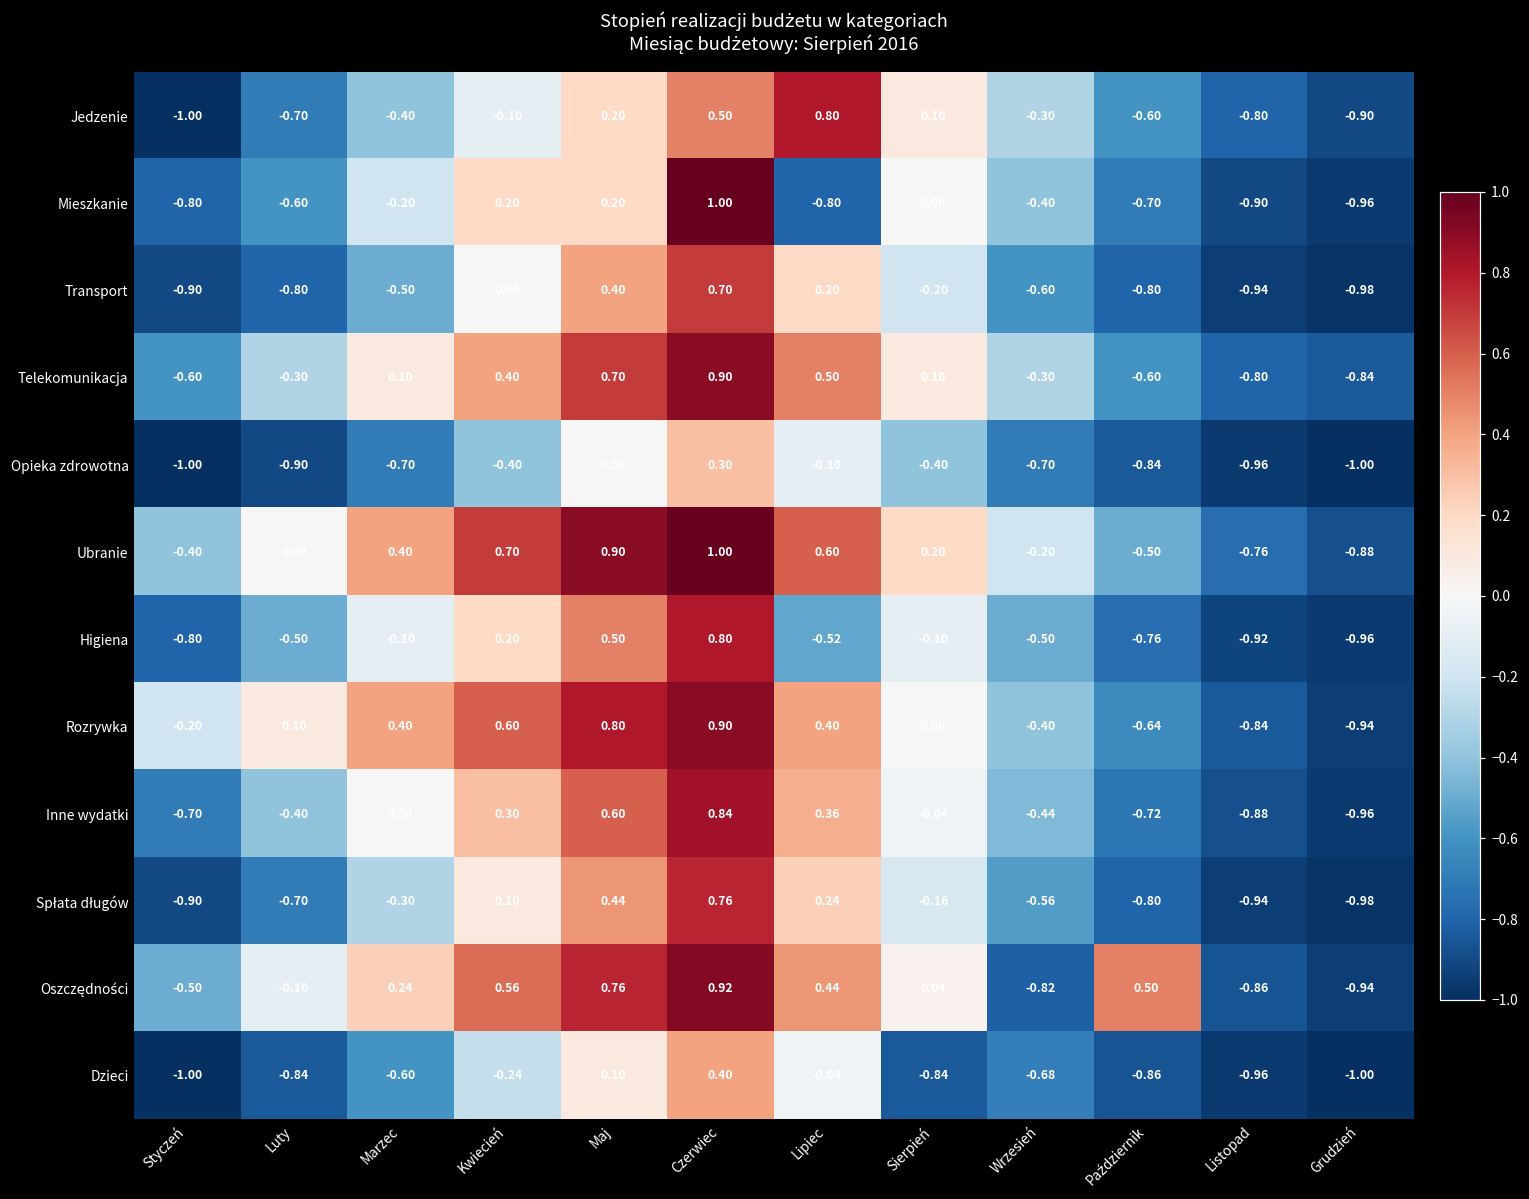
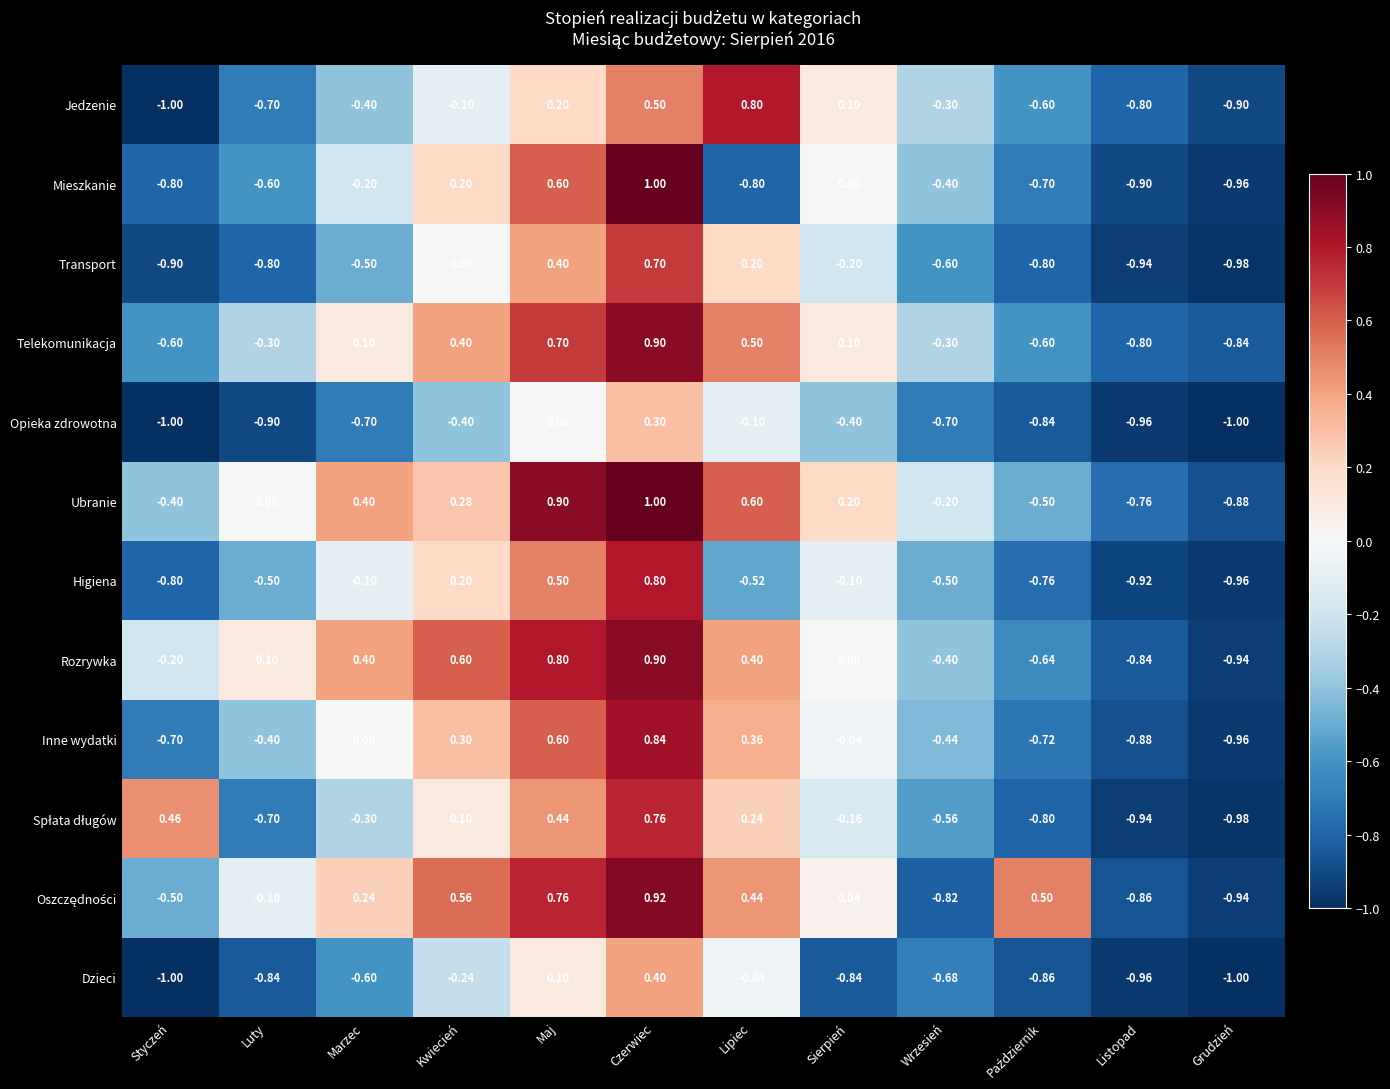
  {
    "Jedzenie": {
      "Styczeń": -1.00,
      "Luty": -0.70,
      "Marzec": -0.40,
      "Maj": 0.20,
      "Czerwiec": 0.50,
      "Lipiec": 0.80,
      "Wrzesień": -0.30,
      "Październik": -0.60,
      "Listopad": -0.80,
      "Grudzień": -0.90
    },
    "Mieszkanie": {
      "Styczeń": -0.80,
      "Luty": -0.60,
      "Kwiecień": 0.20,
-     "Maj": 0.20,
+     "Maj": 0.60,
      "Czerwiec": 1.00,
      "Lipiec": -0.80,
      "Wrzesień": -0.40,
      "Październik": -0.70,
      "Listopad": -0.90,
      "Grudzień": -0.96
    },
    "Transport": {
      "Styczeń": -0.90,
      "Luty": -0.80,
      "Marzec": -0.50,
      "Maj": 0.40,
      "Czerwiec": 0.70,
      "Lipiec": 0.20,
      "Wrzesień": -0.60,
      "Październik": -0.80,
      "Listopad": -0.94,
      "Grudzień": -0.98
    },
    "Telekomunikacja": {
      "Styczeń": -0.60,
      "Luty": -0.30,
      "Kwiecień": 0.40,
      "Maj": 0.70,
      "Czerwiec": 0.90,
      "Lipiec": 0.50,
      "Wrzesień": -0.30,
      "Październik": -0.60,
      "Listopad": -0.80,
      "Grudzień": -0.84
    },
    "Opieka zdrowotna": {
      "Styczeń": -1.00,
      "Luty": -0.90,
      "Marzec": -0.70,
      "Kwiecień": -0.40,
      "Czerwiec": 0.30,
      "Sierpień": -0.40,
      "Wrzesień": -0.70,
      "Październik": -0.84,
      "Listopad": -0.96,
      "Grudzień": -1.00
    },
    "Ubranie": {
      "Styczeń": -0.40,
      "Marzec": 0.40,
-     "Kwiecień": 0.70,
+     "Kwiecień": 0.28,
      "Maj": 0.90,
      "Czerwiec": 1.00,
      "Lipiec": 0.60,
      "Sierpień": 0.20,
      "Październik": -0.50,
      "Listopad": -0.76,
      "Grudzień": -0.88
    },
    "Higiena": {
      "Styczeń": -0.80,
      "Luty": -0.50,
      "Kwiecień": 0.20,
      "Maj": 0.50,
      "Czerwiec": 0.80,
      "Lipiec": -0.52,
      "Wrzesień": -0.50,
      "Październik": -0.76,
      "Listopad": -0.92,
      "Grudzień": -0.96
    },
    "Rozrywka": {
      "Marzec": 0.40,
      "Kwiecień": 0.60,
      "Maj": 0.80,
      "Czerwiec": 0.90,
      "Lipiec": 0.40,
      "Wrzesień": -0.40,
      "Październik": -0.64,
      "Listopad": -0.84,
      "Grudzień": -0.94
    },
    "Inne wydatki": {
      "Styczeń": -0.70,
      "Luty": -0.40,
      "Kwiecień": 0.30,
      "Maj": 0.60,
      "Czerwiec": 0.84,
      "Lipiec": 0.36,
      "Wrzesień": -0.44,
      "Październik": -0.72,
      "Listopad": -0.88,
      "Grudzień": -0.96
    },
    "Spłata długów": {
-     "Styczeń": -0.90,
+     "Styczeń": 0.46,
      "Luty": -0.70,
      "Marzec": -0.30,
      "Maj": 0.44,
      "Czerwiec": 0.76,
      "Lipiec": 0.24,
      "Wrzesień": -0.56,
      "Październik": -0.80,
      "Listopad": -0.94,
      "Grudzień": -0.98
    },
    "Oszczędności": {
      "Styczeń": -0.50,
      "Marzec": 0.24,
      "Kwiecień": 0.56,
      "Maj": 0.76,
      "Czerwiec": 0.92,
      "Lipiec": 0.44,
      "Wrzesień": -0.82,
      "Październik": 0.50,
      "Listopad": -0.86,
      "Grudzień": -0.94
    },
    "Dzieci": {
      "Styczeń": -1.00,
      "Luty": -0.84,
      "Marzec": -0.60,
      "Kwiecień": -0.24,
      "Czerwiec": 0.40,
      "Sierpień": -0.84,
      "Wrzesień": -0.68,
      "Październik": -0.86,
      "Listopad": -0.96,
      "Grudzień": -1.00
    }
  }
